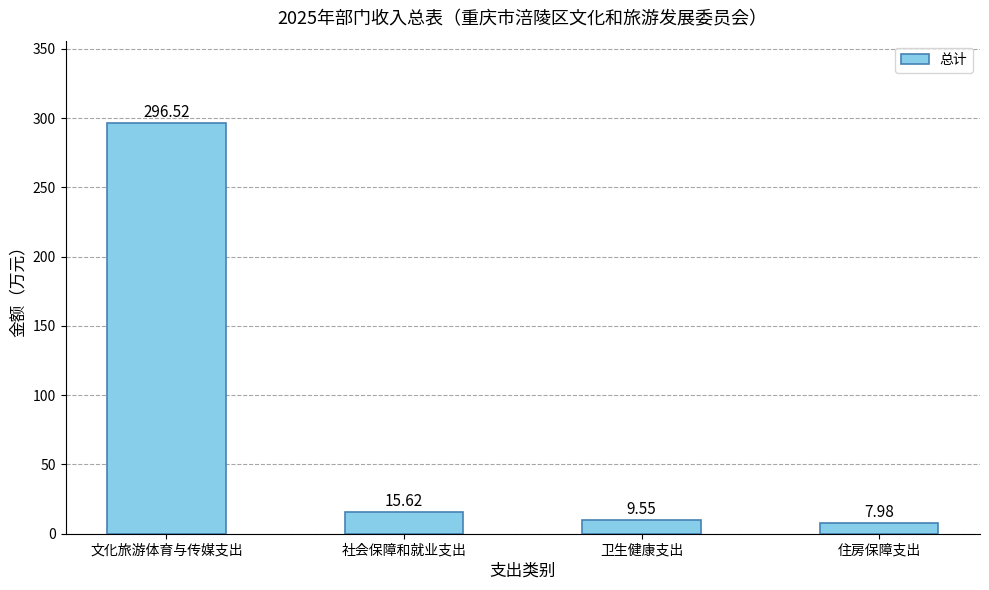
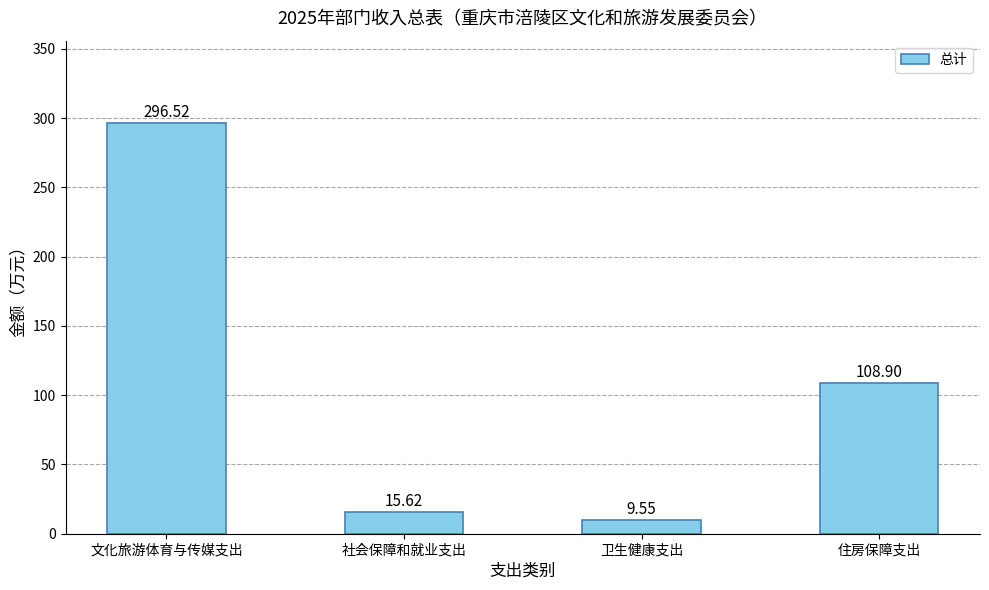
  {
    "文化旅游体育与传媒支出": 296.52,
    "社会保障和就业支出": 15.62,
    "卫生健康支出": 9.55,
-   "住房保障支出": 7.98
+   "住房保障支出": 108.90
  }
